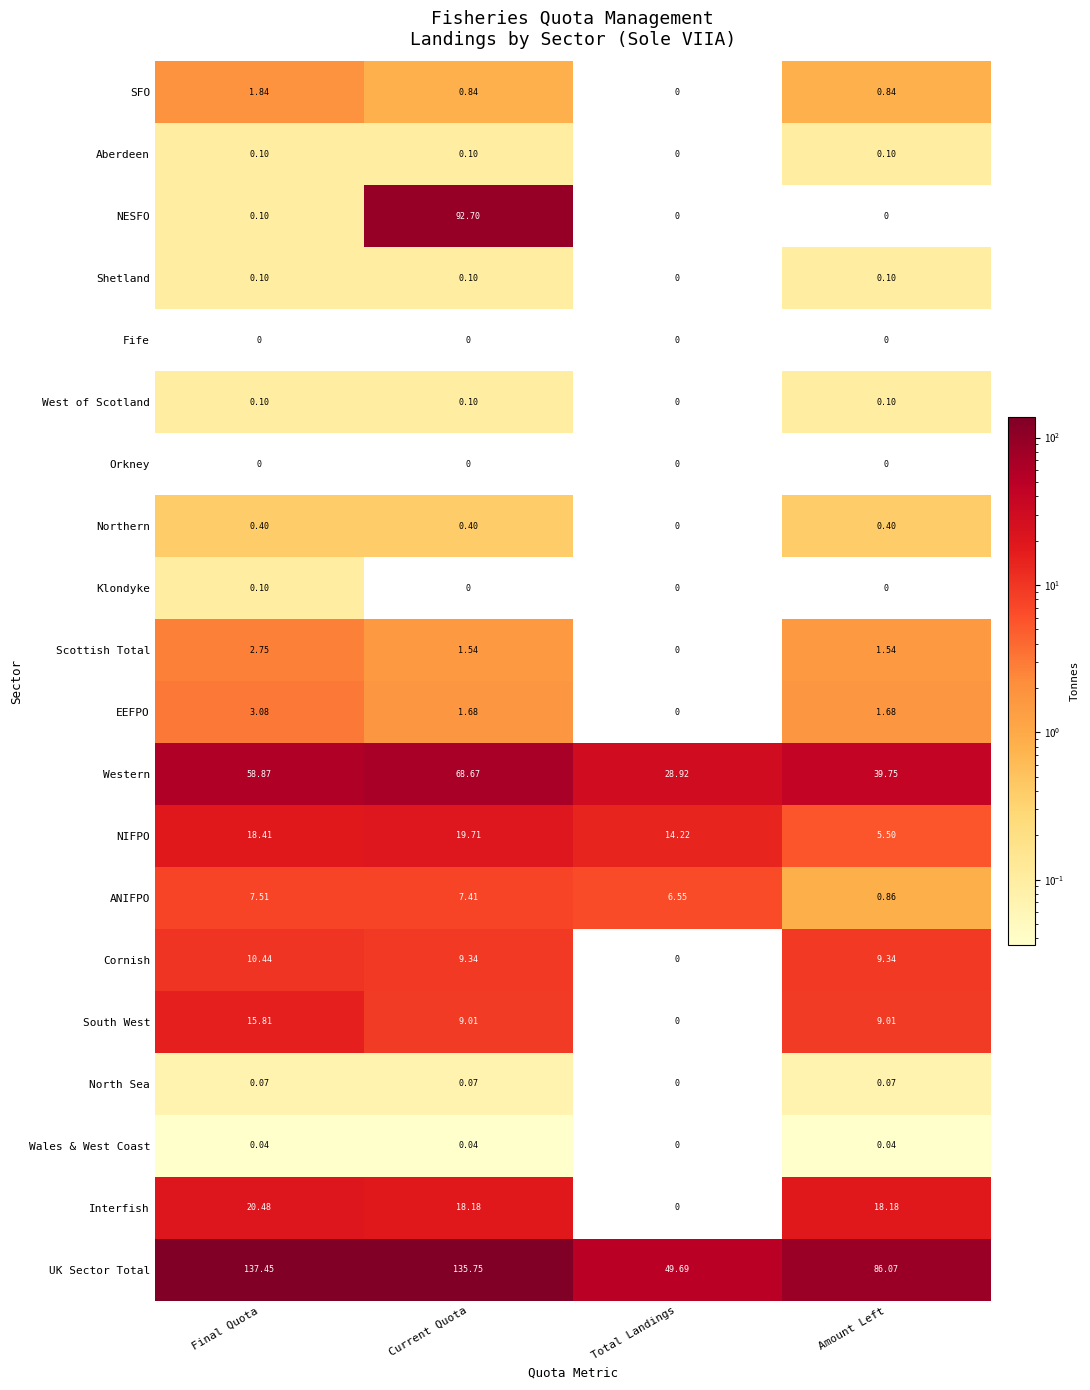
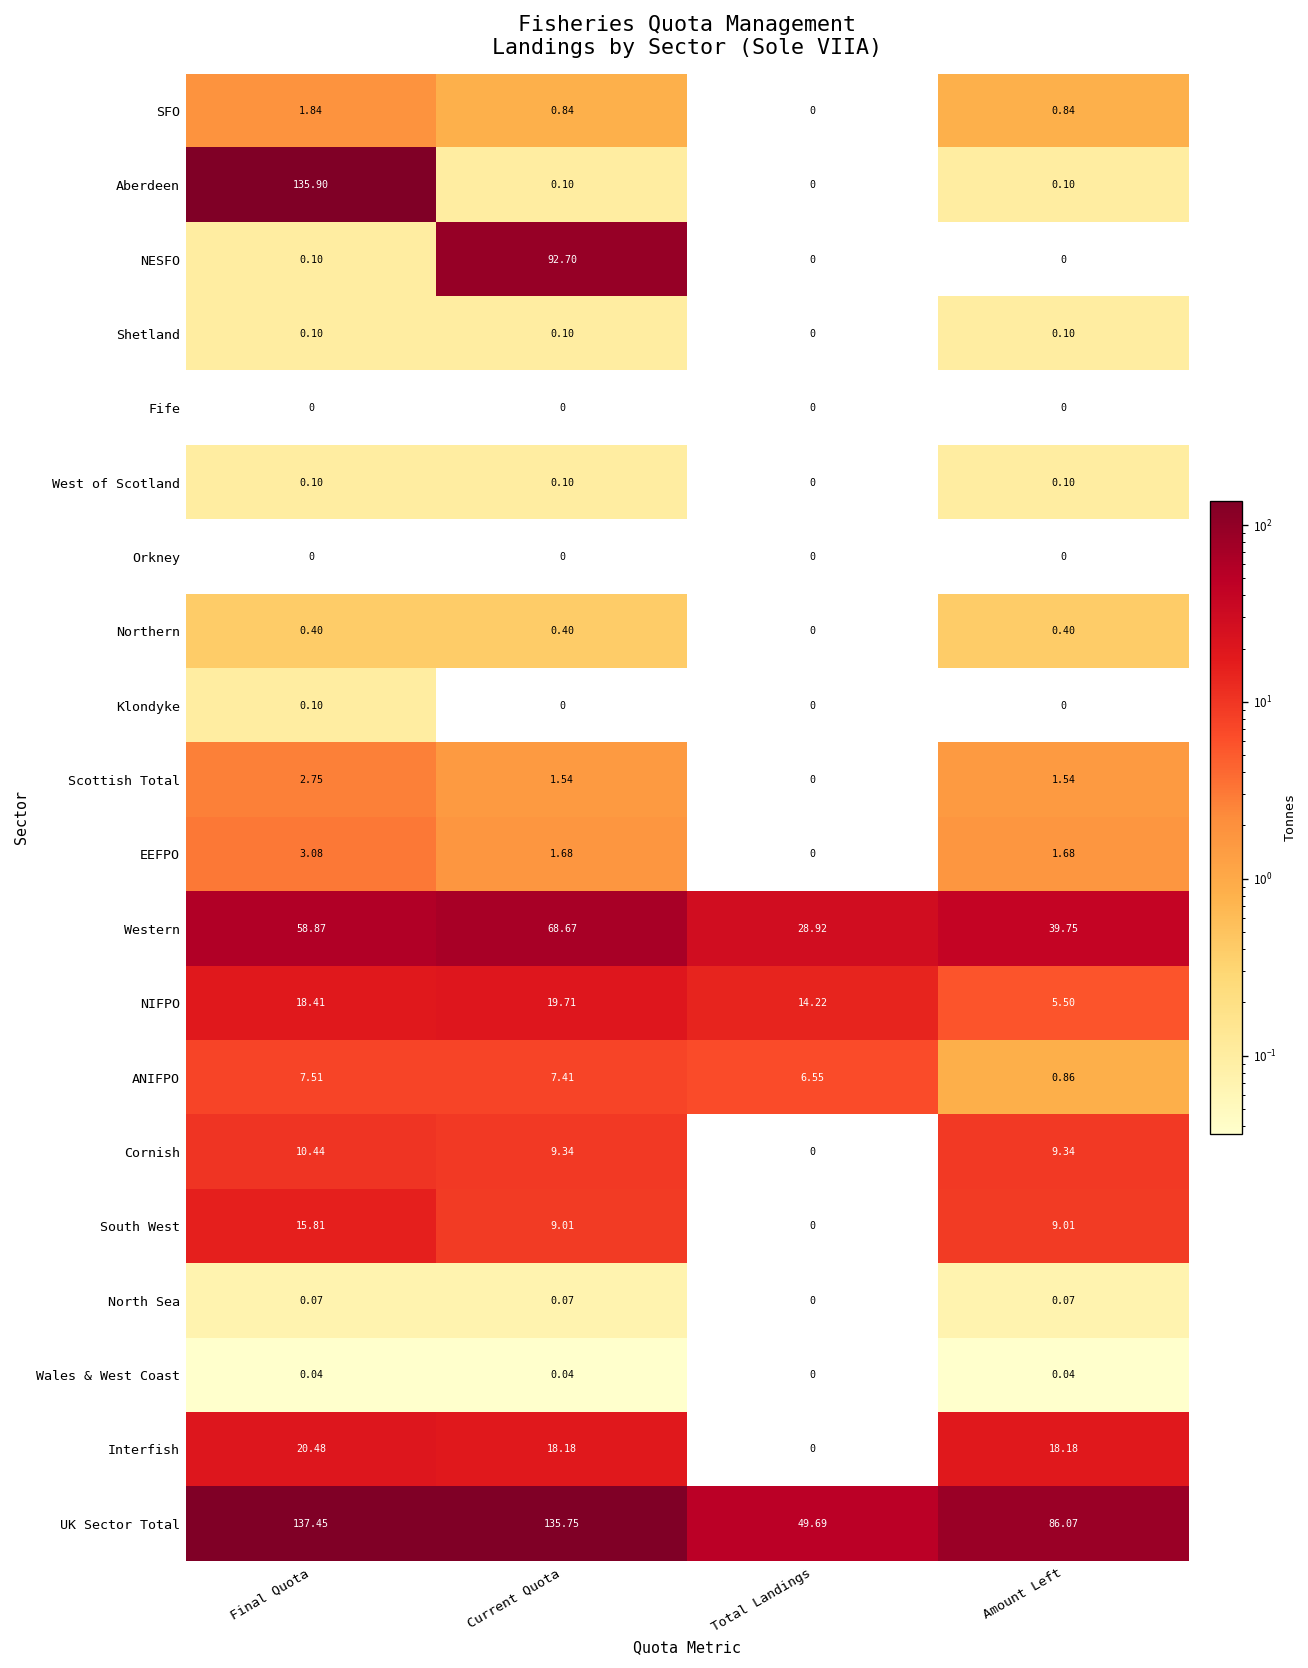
  {
    "SFO": {
      "Final Quota": 1.84,
      "Current Quota": 0.84,
      "Total Landings": 0,
      "Amount Left": 0.84
    },
    "Aberdeen": {
-     "Final Quota": 0.10,
+     "Final Quota": 135.90,
      "Current Quota": 0.10,
      "Total Landings": 0,
      "Amount Left": 0.10
    },
    "NESFO": {
      "Final Quota": 0.10,
      "Current Quota": 92.70,
      "Total Landings": 0,
      "Amount Left": 0
    },
    "Shetland": {
      "Final Quota": 0.10,
      "Current Quota": 0.10,
      "Total Landings": 0,
      "Amount Left": 0.10
    },
    "Fife": {
      "Final Quota": 0,
      "Current Quota": 0,
      "Total Landings": 0,
      "Amount Left": 0
    },
    "West of Scotland": {
      "Final Quota": 0.10,
      "Current Quota": 0.10,
      "Total Landings": 0,
      "Amount Left": 0.10
    },
    "Orkney": {
      "Final Quota": 0,
      "Current Quota": 0,
      "Total Landings": 0,
      "Amount Left": 0
    },
    "Northern": {
      "Final Quota": 0.40,
      "Current Quota": 0.40,
      "Total Landings": 0,
      "Amount Left": 0.40
    },
    "Klondyke": {
      "Final Quota": 0.10,
      "Current Quota": 0,
      "Total Landings": 0,
      "Amount Left": 0
    },
    "Scottish Total": {
      "Final Quota": 2.75,
      "Current Quota": 1.54,
      "Total Landings": 0,
      "Amount Left": 1.54
    },
    "EEFPO": {
      "Final Quota": 3.08,
      "Current Quota": 1.68,
      "Total Landings": 0,
      "Amount Left": 1.68
    },
    "Western": {
      "Final Quota": 58.87,
      "Current Quota": 68.67,
      "Total Landings": 28.92,
      "Amount Left": 39.75
    },
    "NIFPO": {
      "Final Quota": 18.41,
      "Current Quota": 19.71,
      "Total Landings": 14.22,
      "Amount Left": 5.50
    },
    "ANIFPO": {
      "Final Quota": 7.51,
      "Current Quota": 7.41,
      "Total Landings": 6.55,
      "Amount Left": 0.86
    },
    "Cornish": {
      "Final Quota": 10.44,
      "Current Quota": 9.34,
      "Total Landings": 0,
      "Amount Left": 9.34
    },
    "South West": {
      "Final Quota": 15.81,
      "Current Quota": 9.01,
      "Total Landings": 0,
      "Amount Left": 9.01
    },
    "North Sea": {
      "Final Quota": 0.07,
      "Current Quota": 0.07,
      "Total Landings": 0,
      "Amount Left": 0.07
    },
    "Wales & West Coast": {
      "Final Quota": 0.04,
      "Current Quota": 0.04,
      "Total Landings": 0,
      "Amount Left": 0.04
    },
    "Interfish": {
      "Final Quota": 20.48,
      "Current Quota": 18.18,
      "Total Landings": 0,
      "Amount Left": 18.18
    },
    "UK Sector Total": {
      "Final Quota": 137.45,
      "Current Quota": 135.75,
      "Total Landings": 49.69,
      "Amount Left": 86.07
    }
  }
